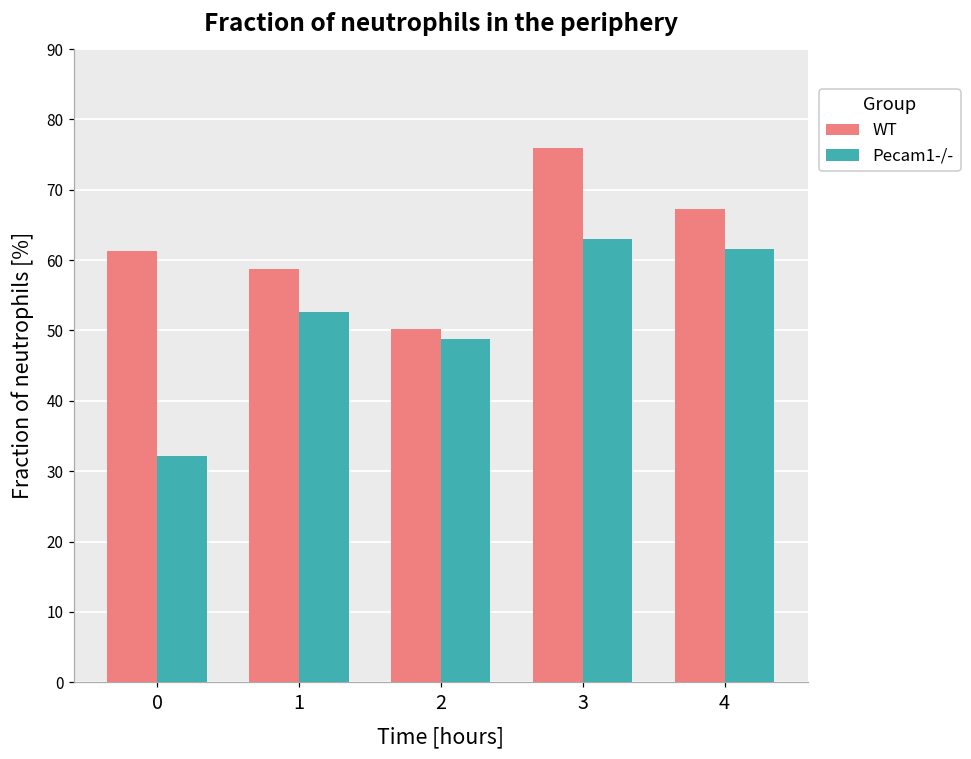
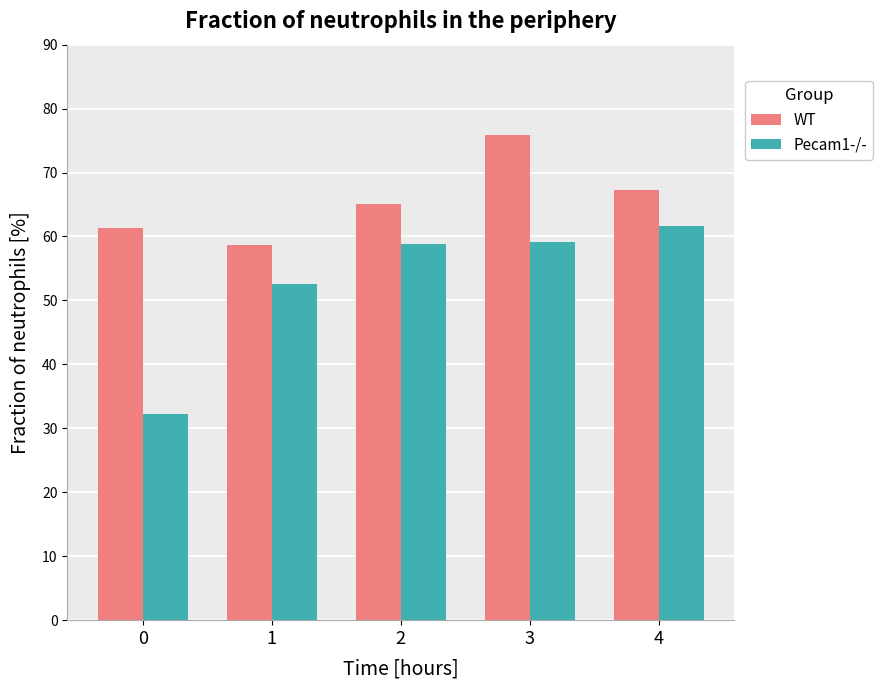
  {
    "WT": {
      "0": 61,
      "1": 59,
-     "2": 50,
+     "2": 65,
      "3": 76,
      "4": 67
    },
    "Pecam1-/-": {
      "0": 32,
      "1": 53,
-     "2": 49,
-     "3": 63,
+     "2": 59,
+     "3": 59,
      "4": 62
    }
  }
